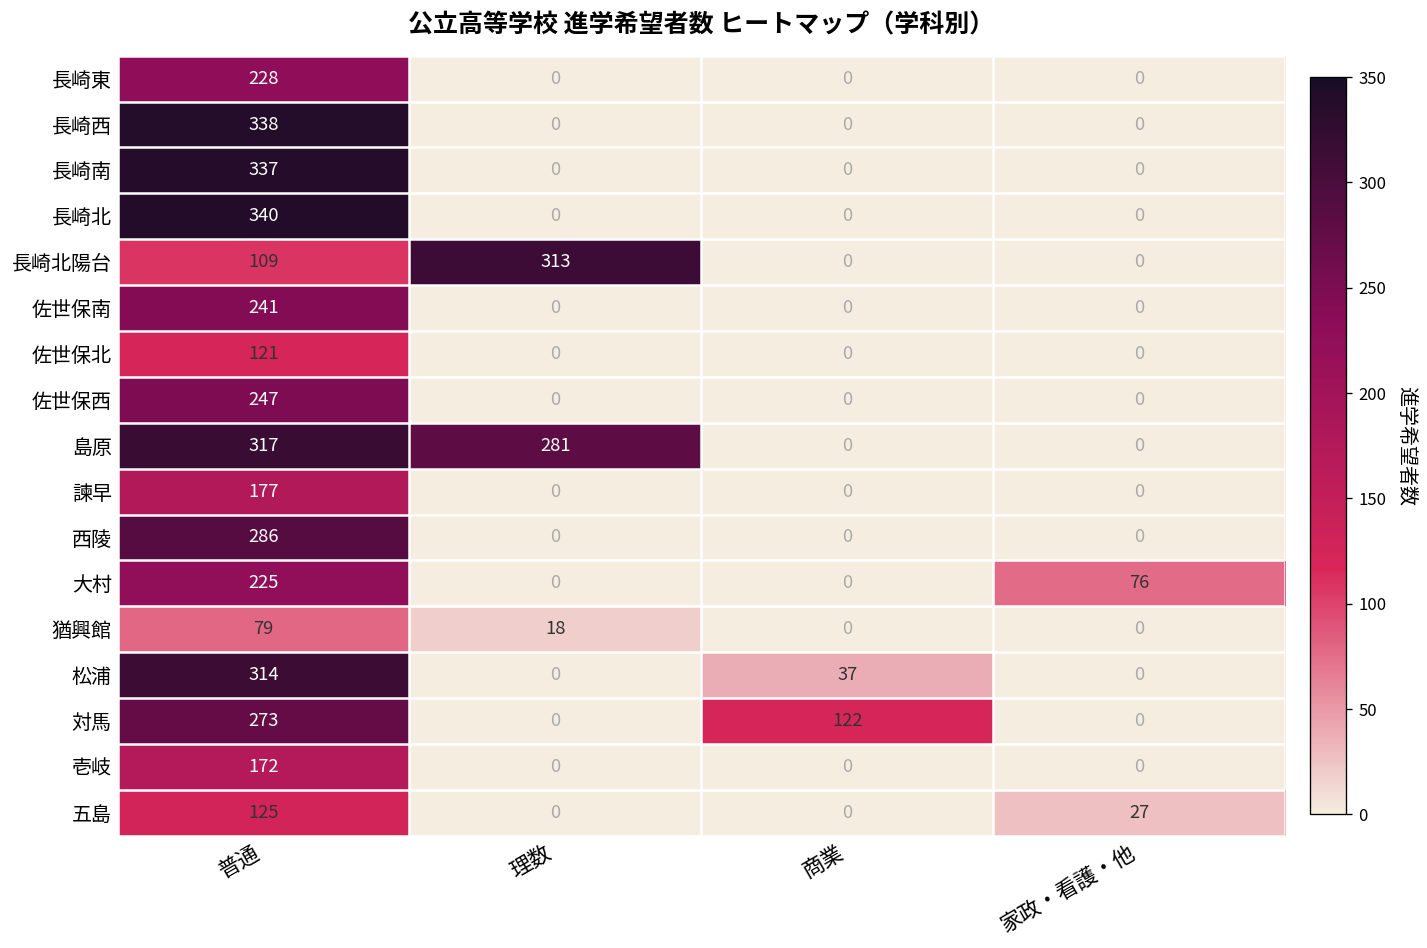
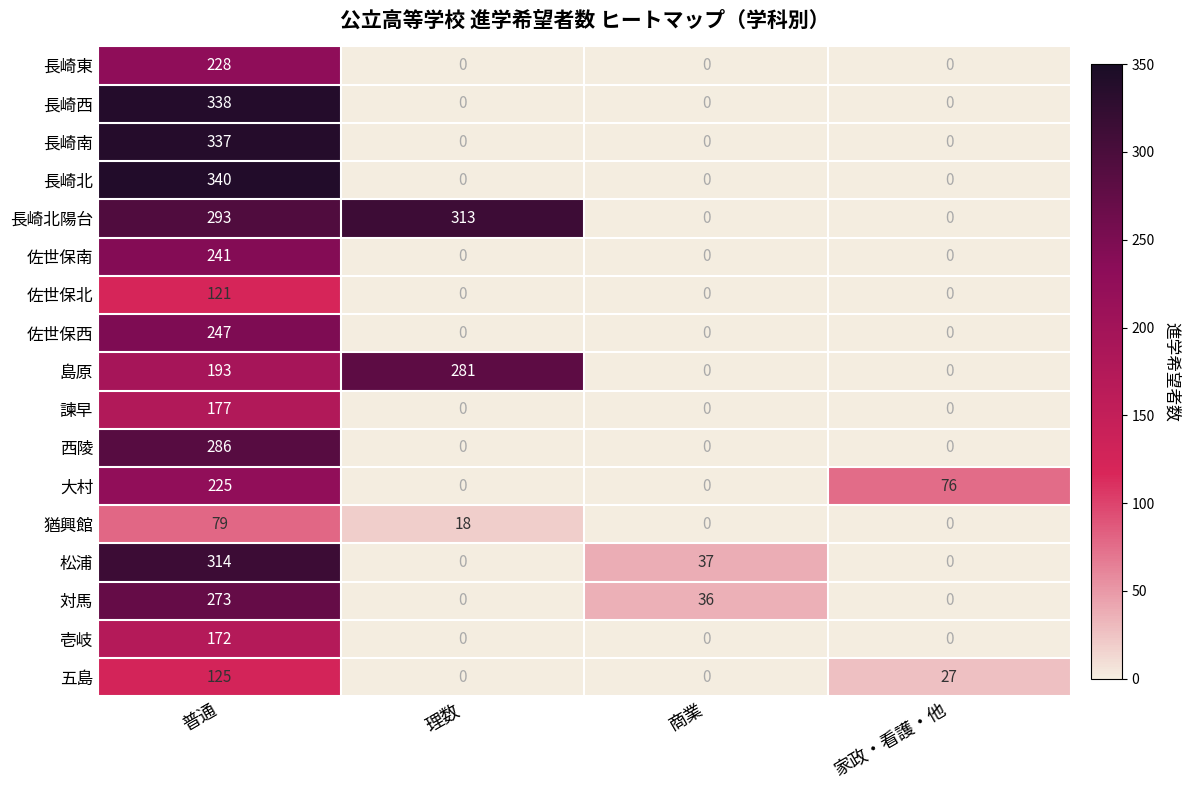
  {
    "長崎東": {
      "普通": 228
    },
    "長崎西": {
      "普通": 338
    },
    "長崎南": {
      "普通": 337
    },
    "長崎北": {
      "普通": 340
    },
    "長崎北陽台": {
-     "普通": 109,
+     "普通": 293,
      "理数": 313
    },
    "佐世保南": {
      "普通": 241
    },
    "佐世保北": {
      "普通": 121
    },
    "佐世保西": {
      "普通": 247
    },
    "島原": {
-     "普通": 317,
+     "普通": 193,
      "理数": 281
    },
    "諫早": {
      "普通": 177
    },
    "西陵": {
      "普通": 286
    },
    "大村": {
      "普通": 225,
      "家政・看護・他": 76
    },
    "猶興館": {
      "普通": 79,
      "理数": 18
    },
    "松浦": {
      "普通": 314,
      "商業": 37
    },
    "対馬": {
      "普通": 273,
-     "商業": 122
+     "商業": 36
    },
    "壱岐": {
      "普通": 172
    },
    "五島": {
      "普通": 125,
      "家政・看護・他": 27
    }
  }
